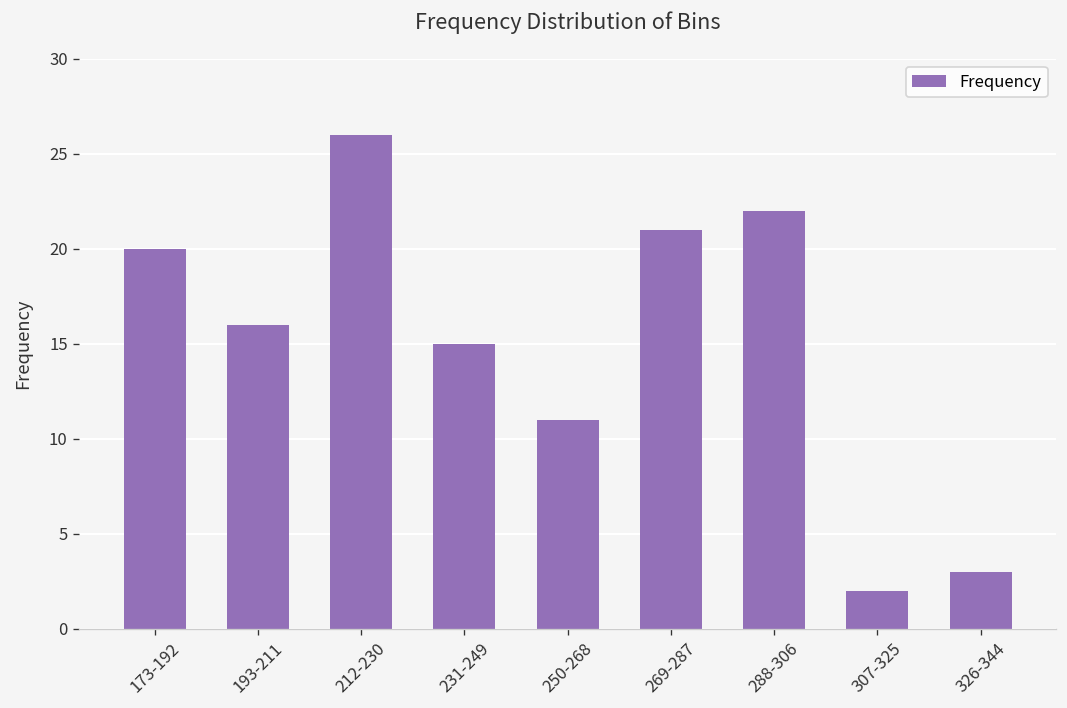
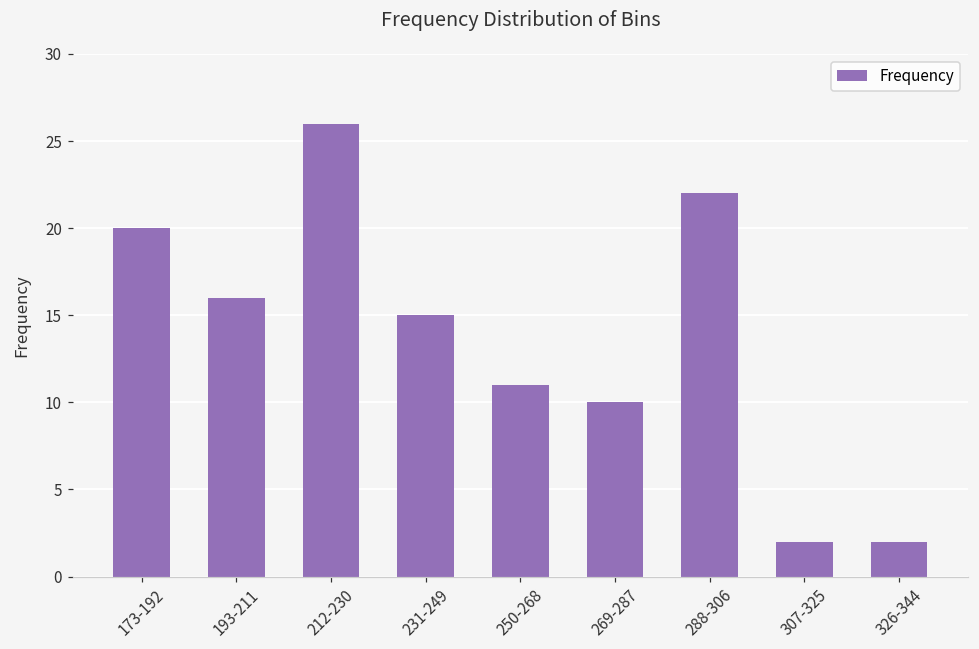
  {
    "173-192": 20,
    "193-211": 16,
    "212-230": 26,
    "231-249": 15,
    "250-268": 11,
-   "269-287": 21,
+   "269-287": 10,
    "288-306": 22,
    "307-325": 2,
-   "326-344": 3
+   "326-344": 2
  }
